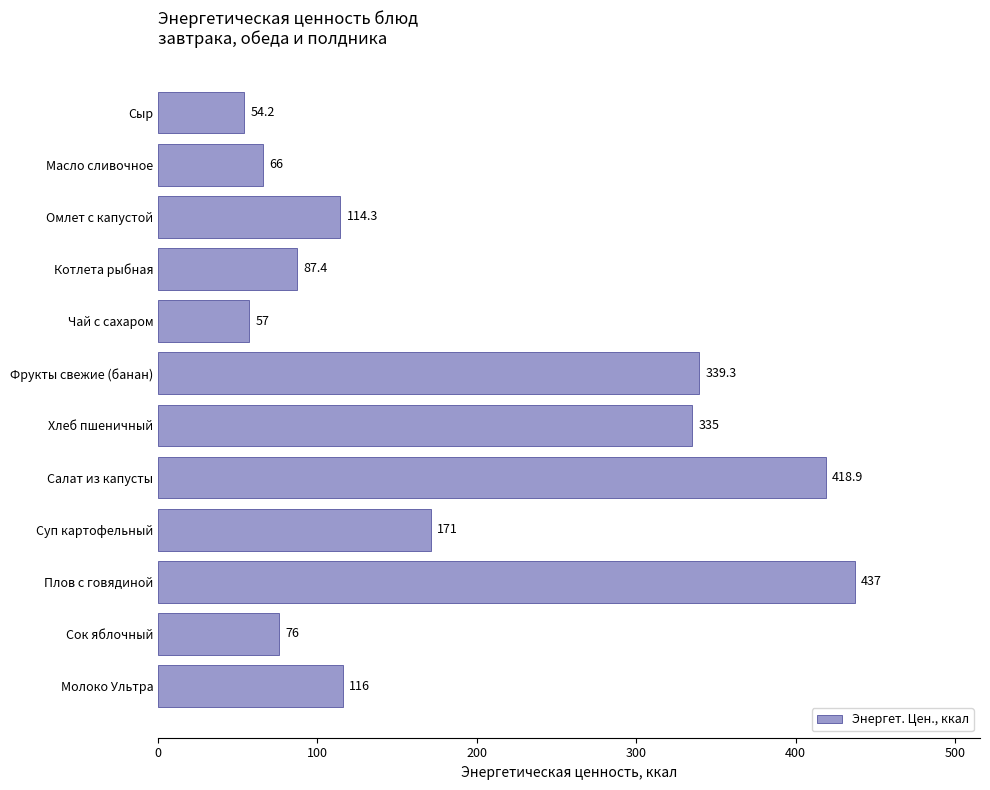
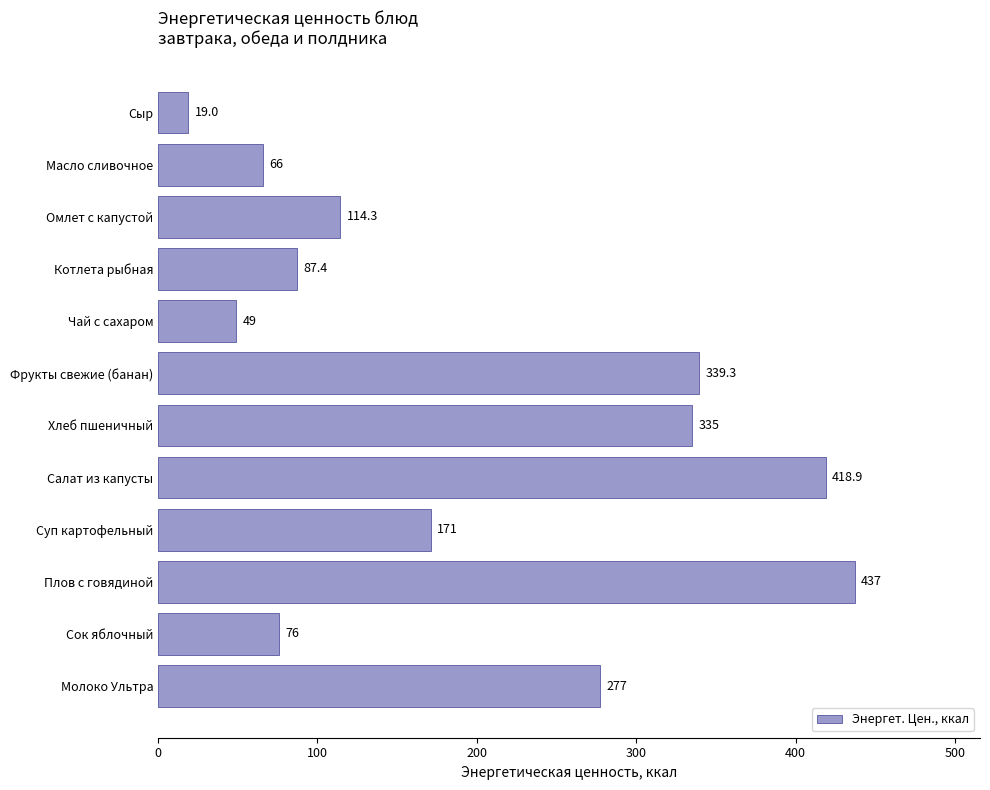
  {
-   "Сыр": 54.2,
+   "Сыр": 19.0,
    "Масло сливочное": 66,
    "Омлет с капустой": 114.3,
    "Котлета рыбная": 87.4,
-   "Чай с сахаром": 57,
+   "Чай с сахаром": 49,
    "Фрукты свежие (банан)": 339.3,
    "Хлеб пшеничный": 335,
    "Салат из капусты": 418.9,
    "Суп картофельный": 171,
    "Плов с говядиной": 437,
    "Сок яблочный": 76,
-   "Молоко Ультра": 116
+   "Молоко Ультра": 277
  }
